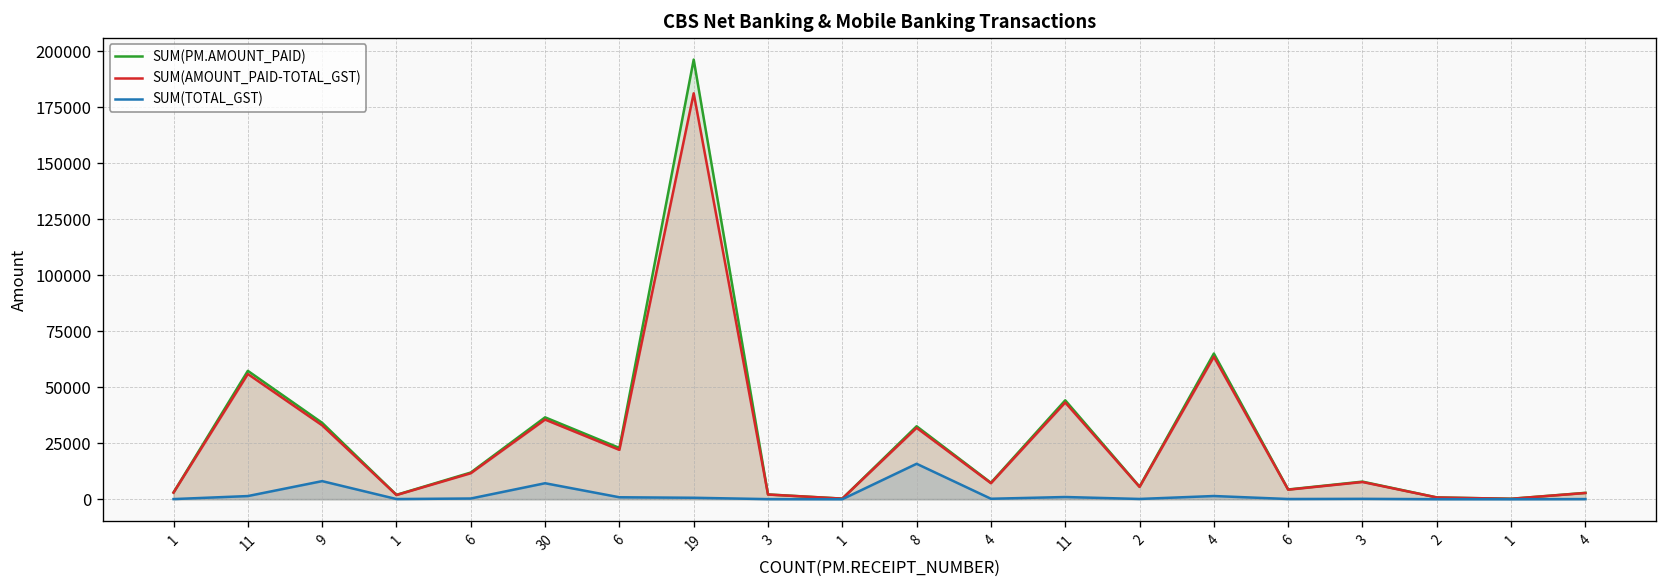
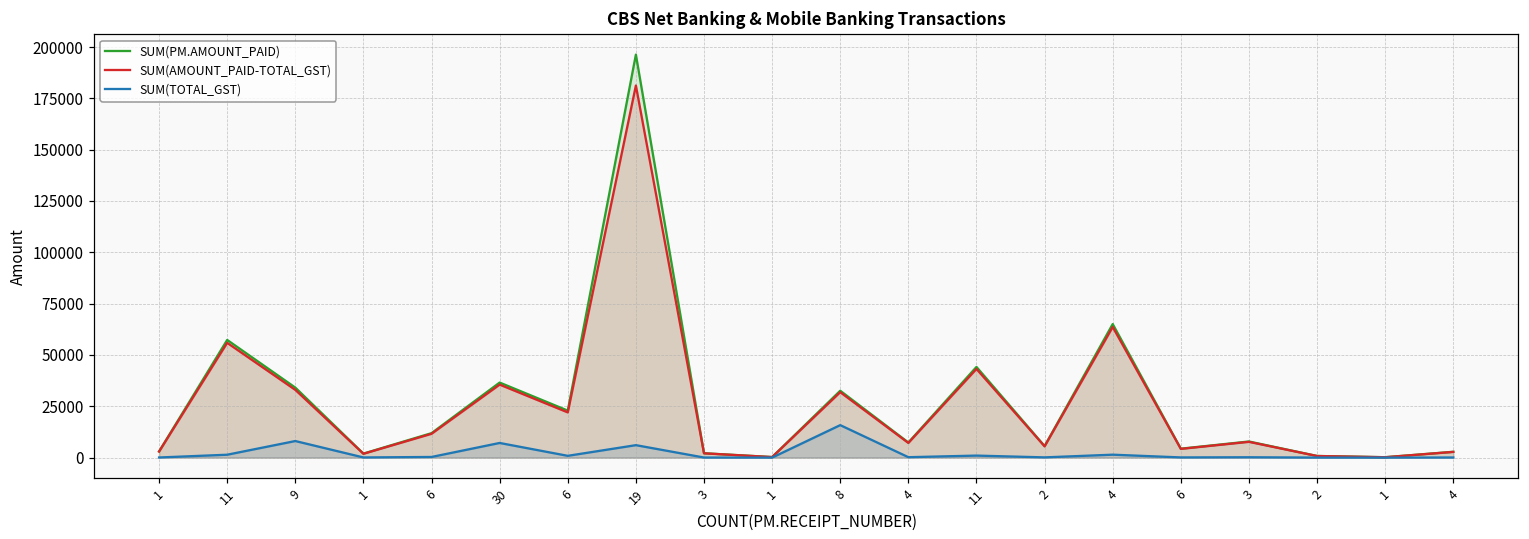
  {
    "SUM(PM.AMOUNT_PAID)": {
      "19": 196000
    },
    "SUM(AMOUNT_PAID-TOTAL_GST)": {
      "19": 181000
    },
    "SUM(TOTAL_GST)": {
      "9": 8000,
      "30": 7000,
-     "19": 1000,
+     "19": 6000,
      "8": 16000
    }
  }
